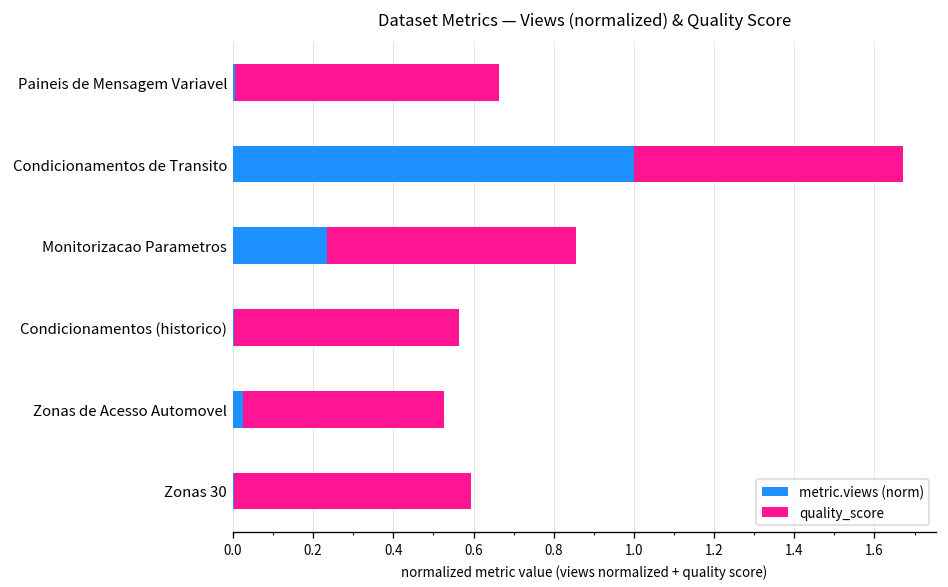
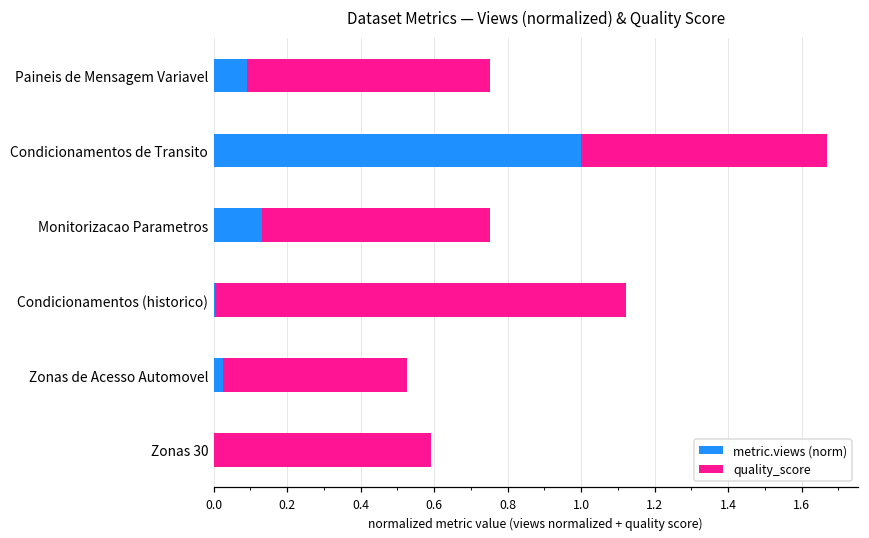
  {
    "metric.views (norm)": {
-     "Paineis de Mensagem Variavel": 0.00,
+     "Paineis de Mensagem Variavel": 0.09,
      "Condicionamentos de Transito": 1.00,
-     "Monitorizacao Parametros": 0.23,
+     "Monitorizacao Parametros": 0.13,
      "Zonas de Acesso Automovel": 0.03
    },
    "quality_score": {
      "Paineis de Mensagem Variavel": 0.66,
      "Condicionamentos de Transito": 0.67,
      "Monitorizacao Parametros": 0.62,
-     "Condicionamentos (historico)": 0.56,
+     "Condicionamentos (historico)": 1.12,
      "Zonas de Acesso Automovel": 0.50,
      "Zonas 30": 0.59
    }
  }
